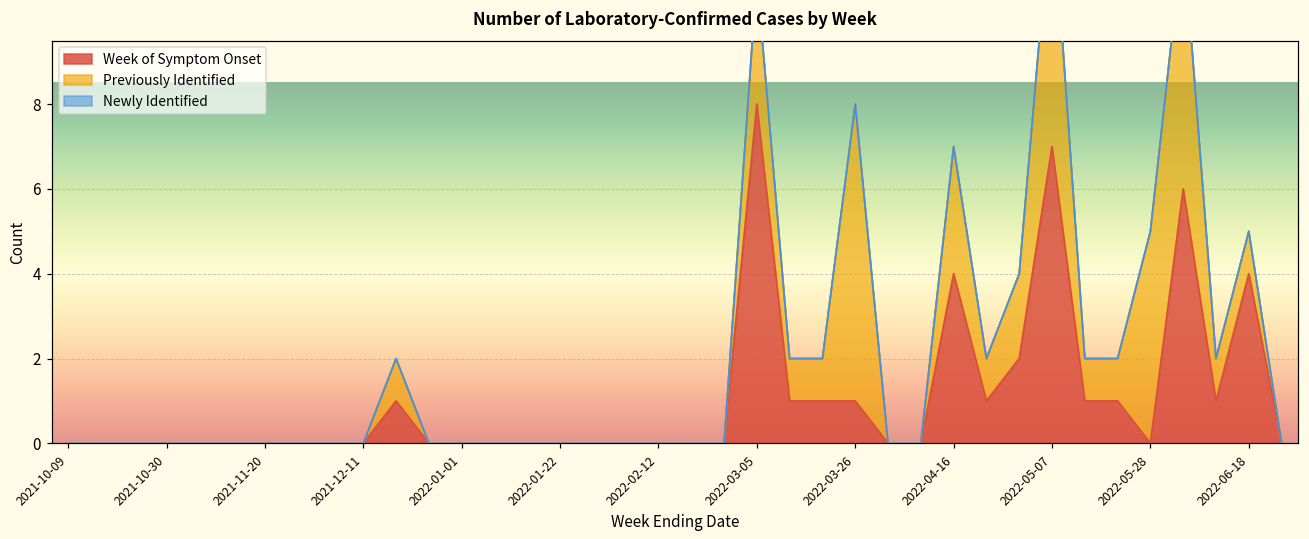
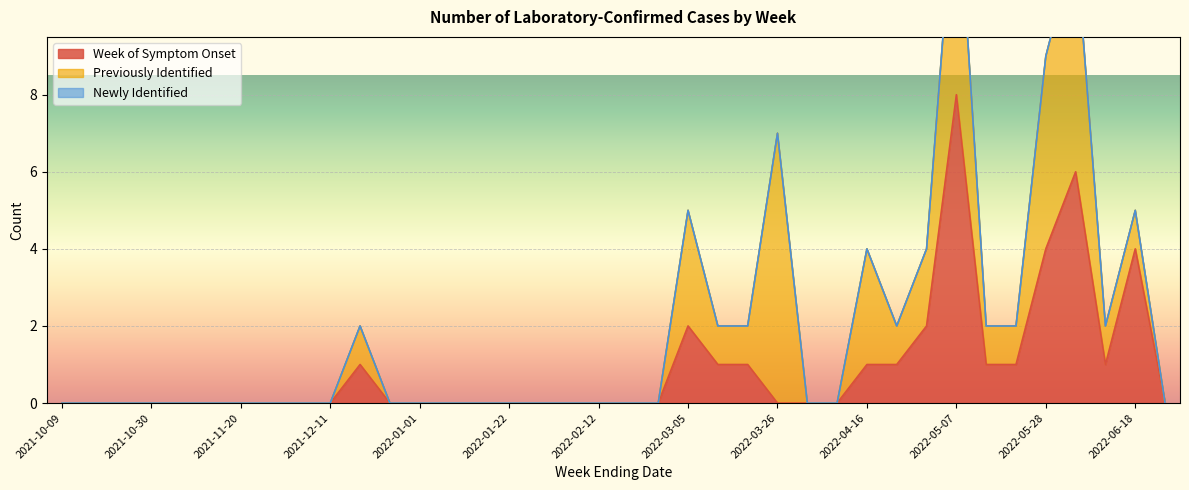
  {
    "Week of Symptom Onset": {
-     "2022-03-05": 8,
-     "2022-03-26": 1,
-     "2022-04-16": 4,
-     "2022-05-07": 7,
-     "2022-05-28": 0,
+     "2022-03-05": 2,
+     "2022-03-26": 0,
+     "2022-04-16": 1,
+     "2022-05-07": 8,
+     "2022-05-28": 4,
      "2022-06-18": 4
    }
  }
